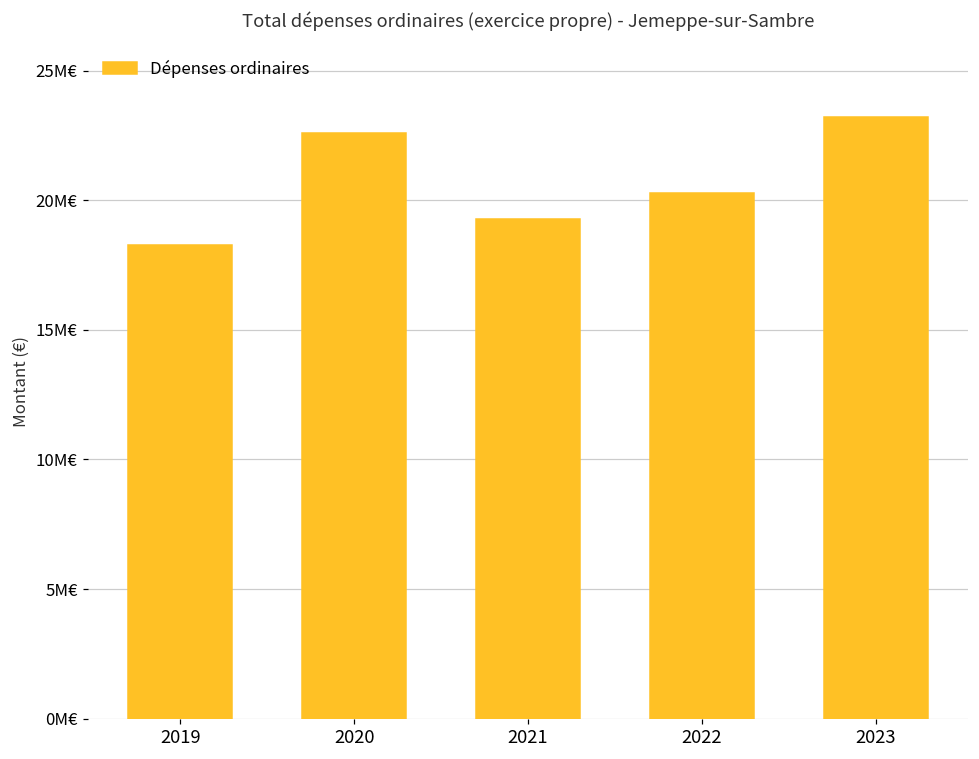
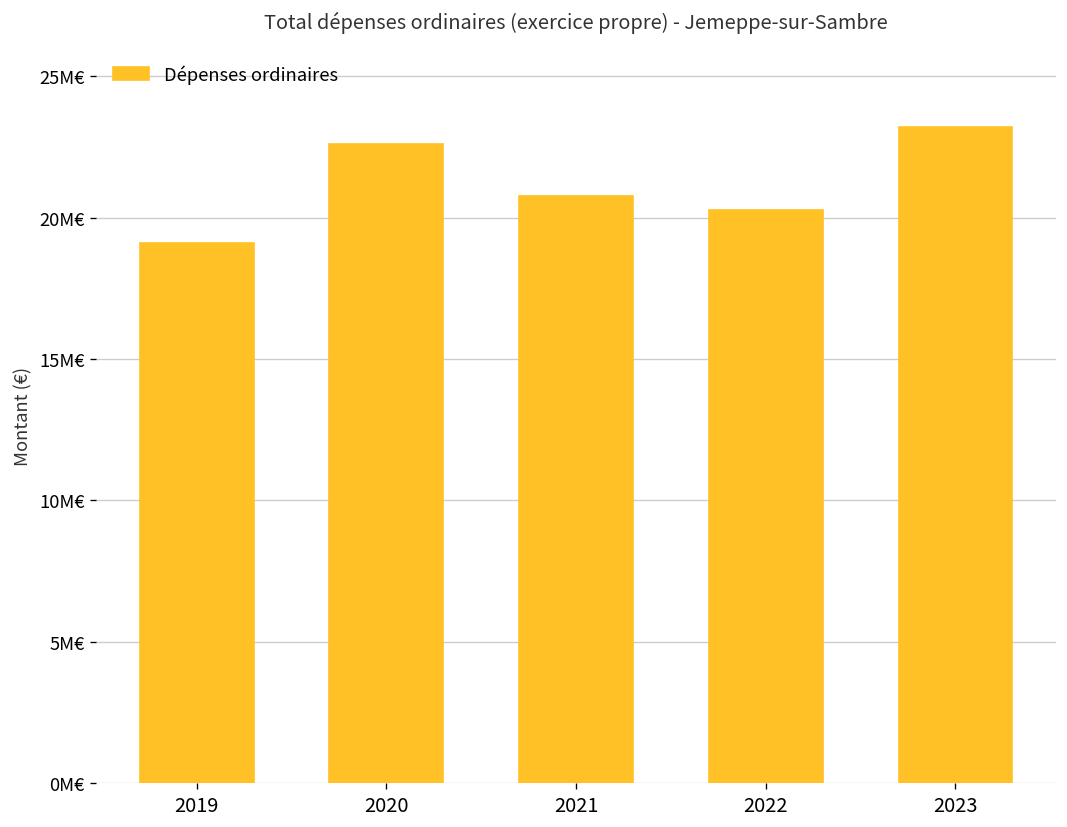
  {
-   "2019": "18.3M€",
+   "2019": "19.1M€",
    "2020": "22.6M€",
-   "2021": "19.3M€",
+   "2021": "20.8M€",
    "2022": "20.3M€",
    "2023": "23.2M€"
  }
